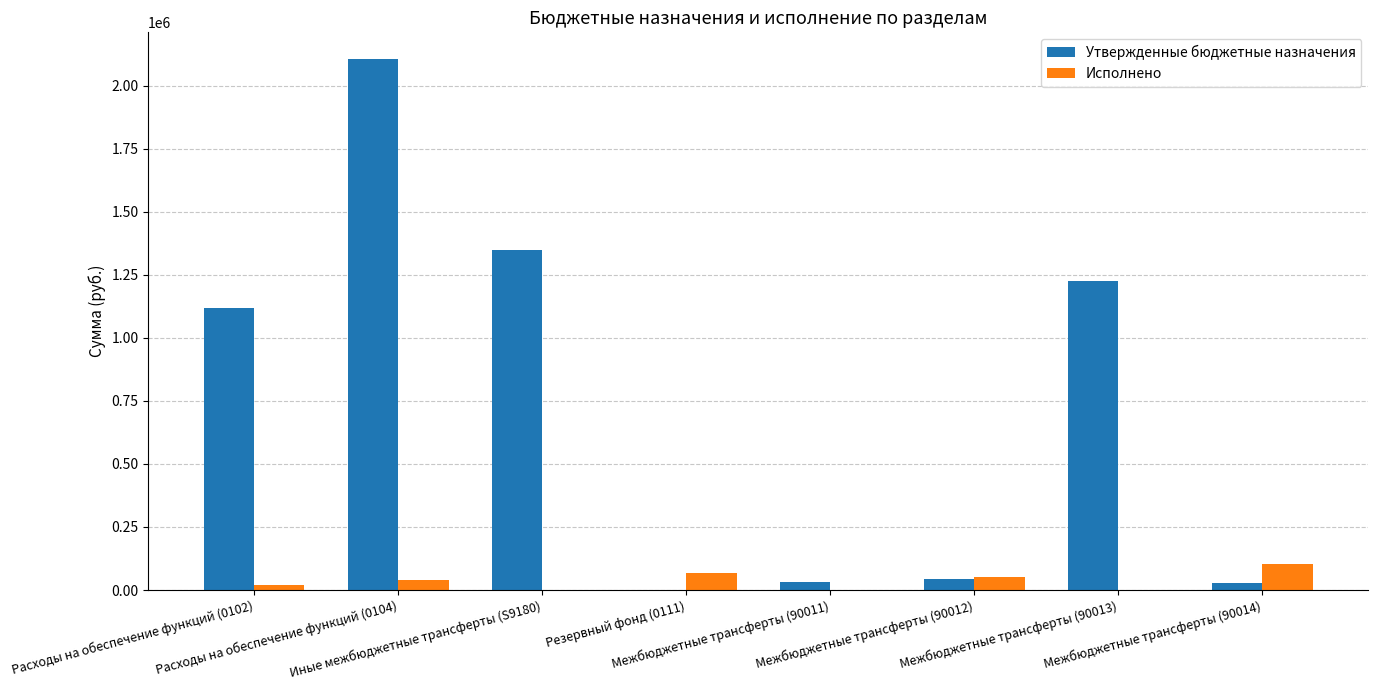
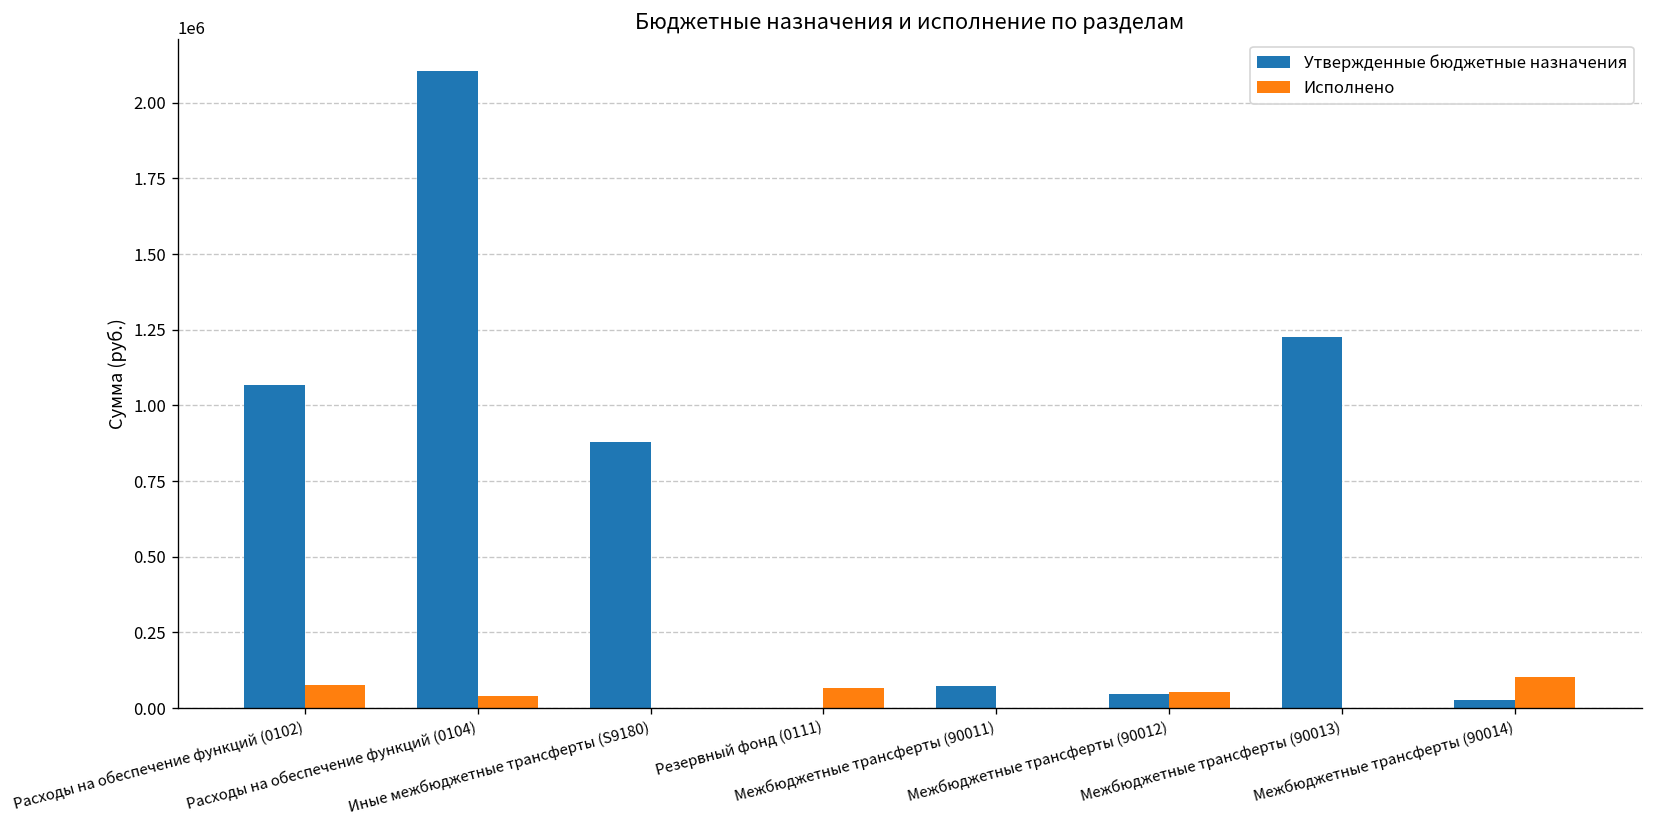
  {
    "Утвержденные бюджетные назначения": {
-     "Расходы на обеспечение функций (0102)": 1120000,
+     "Расходы на обеспечение функций (0102)": 1070000,
      "Расходы на обеспечение функций (0104)": 2110000,
-     "Иные межбюджетные трансферты (S9180)": 1350000,
-     "Межбюджетные трансферты (90011)": 30000,
+     "Иные межбюджетные трансферты (S9180)": 880000,
+     "Межбюджетные трансферты (90011)": 70000,
      "Межбюджетные трансферты (90012)": 50000,
      "Межбюджетные трансферты (90013)": 1220000,
      "Межбюджетные трансферты (90014)": 30000
    },
    "Исполнено": {
-     "Расходы на обеспечение функций (0102)": 20000,
+     "Расходы на обеспечение функций (0102)": 80000,
      "Расходы на обеспечение функций (0104)": 40000,
      "Иные межбюджетные трансферты (S9180)": 0,
      "Резервный фонд (0111)": 70000,
      "Межбюджетные трансферты (90011)": 0,
      "Межбюджетные трансферты (90012)": 50000,
      "Межбюджетные трансферты (90013)": 0,
      "Межбюджетные трансферты (90014)": 100000
    }
  }
